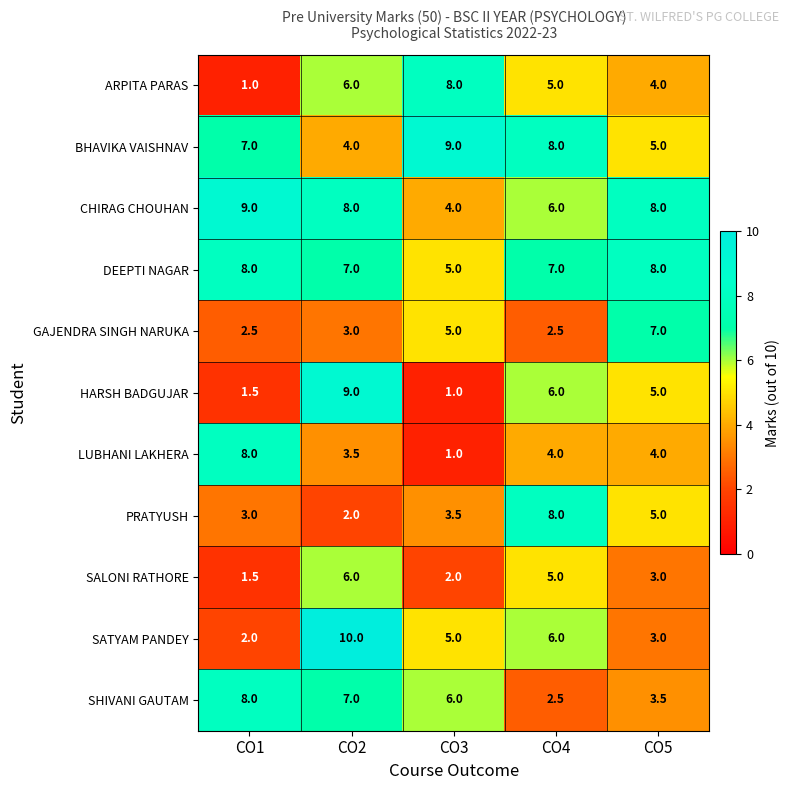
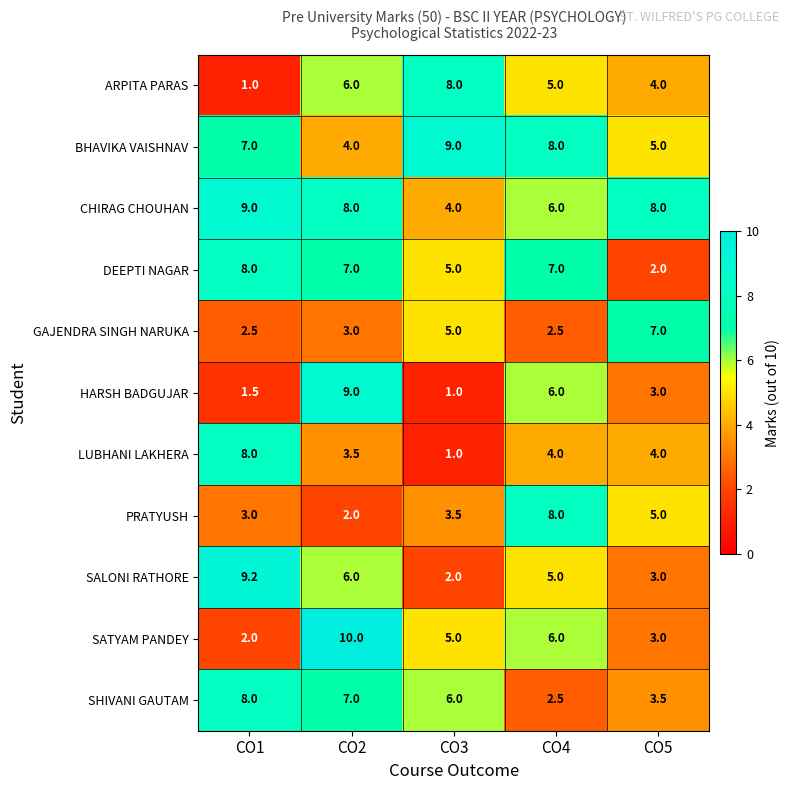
  {
    "ARPITA PARAS": {
      "CO1": 1.0,
      "CO2": 6.0,
      "CO3": 8.0,
      "CO4": 5.0,
      "CO5": 4.0
    },
    "BHAVIKA VAISHNAV": {
      "CO1": 7.0,
      "CO2": 4.0,
      "CO3": 9.0,
      "CO4": 8.0,
      "CO5": 5.0
    },
    "CHIRAG CHOUHAN": {
      "CO1": 9.0,
      "CO2": 8.0,
      "CO3": 4.0,
      "CO4": 6.0,
      "CO5": 8.0
    },
    "DEEPTI NAGAR": {
      "CO1": 8.0,
      "CO2": 7.0,
      "CO3": 5.0,
      "CO4": 7.0,
-     "CO5": 8.0
+     "CO5": 2.0
    },
    "GAJENDRA SINGH NARUKA": {
      "CO1": 2.5,
      "CO2": 3.0,
      "CO3": 5.0,
      "CO4": 2.5,
      "CO5": 7.0
    },
    "HARSH BADGUJAR": {
      "CO1": 1.5,
      "CO2": 9.0,
      "CO3": 1.0,
      "CO4": 6.0,
-     "CO5": 5.0
+     "CO5": 3.0
    },
    "LUBHANI LAKHERA": {
      "CO1": 8.0,
      "CO2": 3.5,
      "CO3": 1.0,
      "CO4": 4.0,
      "CO5": 4.0
    },
    "PRATYUSH": {
      "CO1": 3.0,
      "CO2": 2.0,
      "CO3": 3.5,
      "CO4": 8.0,
      "CO5": 5.0
    },
    "SALONI RATHORE": {
-     "CO1": 1.5,
+     "CO1": 9.2,
      "CO2": 6.0,
      "CO3": 2.0,
      "CO4": 5.0,
      "CO5": 3.0
    },
    "SATYAM PANDEY": {
      "CO1": 2.0,
      "CO2": 10.0,
      "CO3": 5.0,
      "CO4": 6.0,
      "CO5": 3.0
    },
    "SHIVANI GAUTAM": {
      "CO1": 8.0,
      "CO2": 7.0,
      "CO3": 6.0,
      "CO4": 2.5,
      "CO5": 3.5
    }
  }
